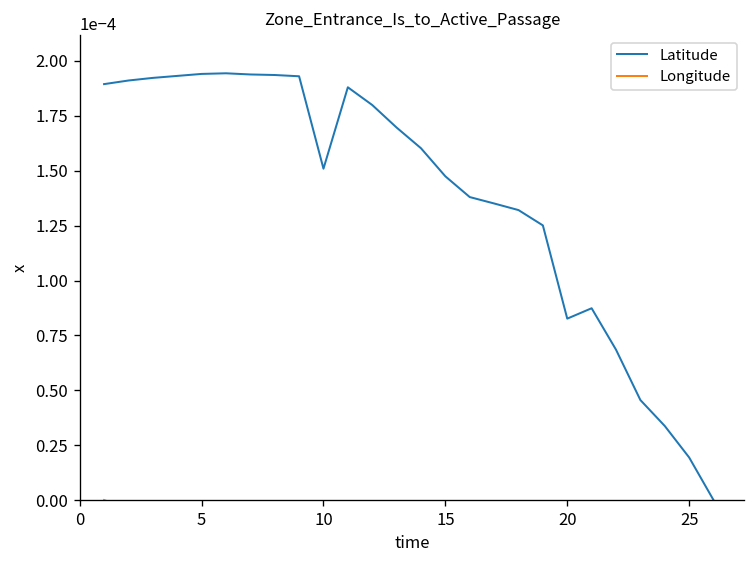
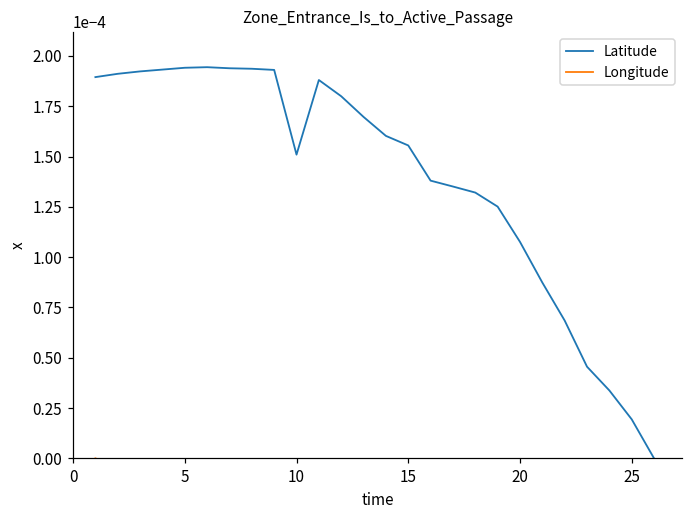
  {
    "Latitude": {
      "5": 0.000194,
      "10": 0.000151,
-     "15": 0.000147,
-     "20": 0.000083,
+     "15": 0.000156,
+     "20": 0.000108,
      "25": 0.000019
    }
  }
